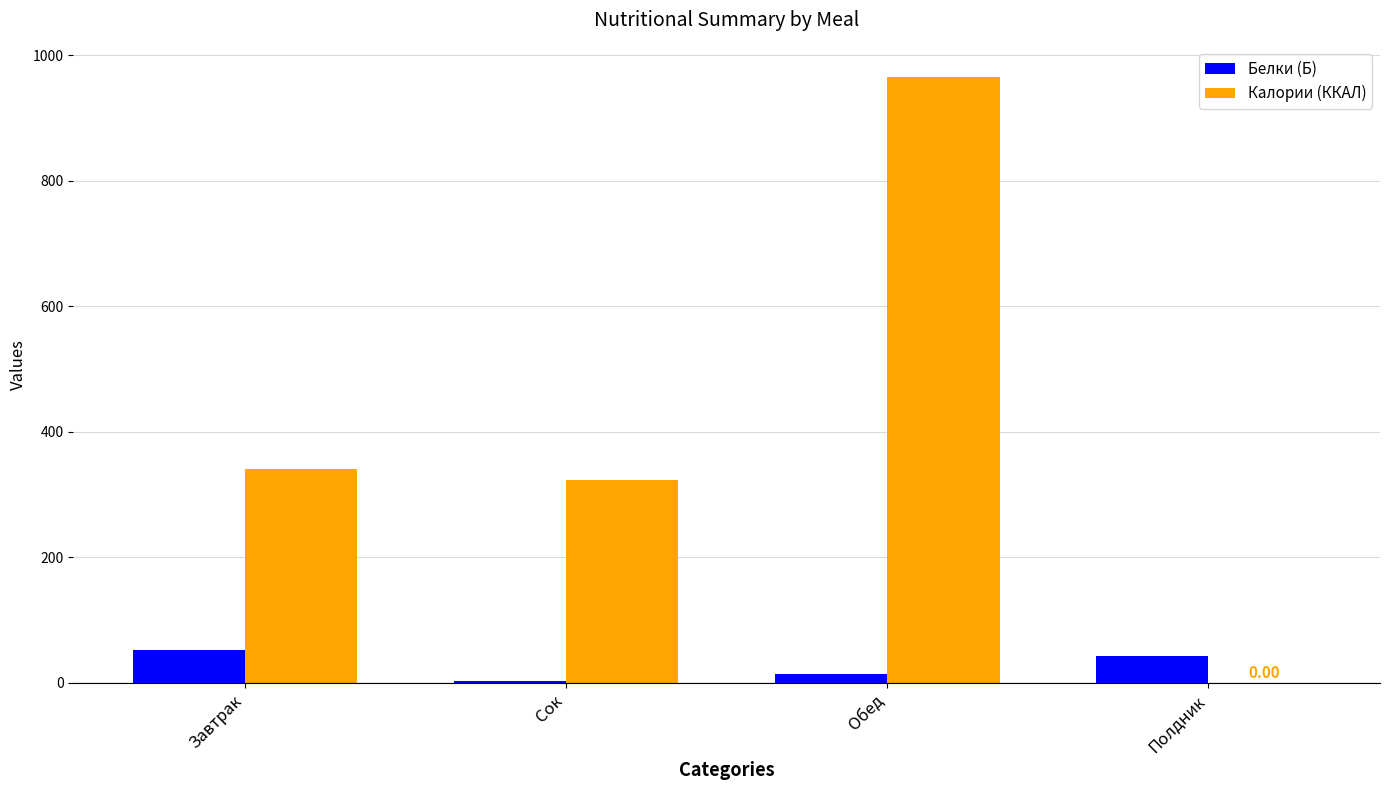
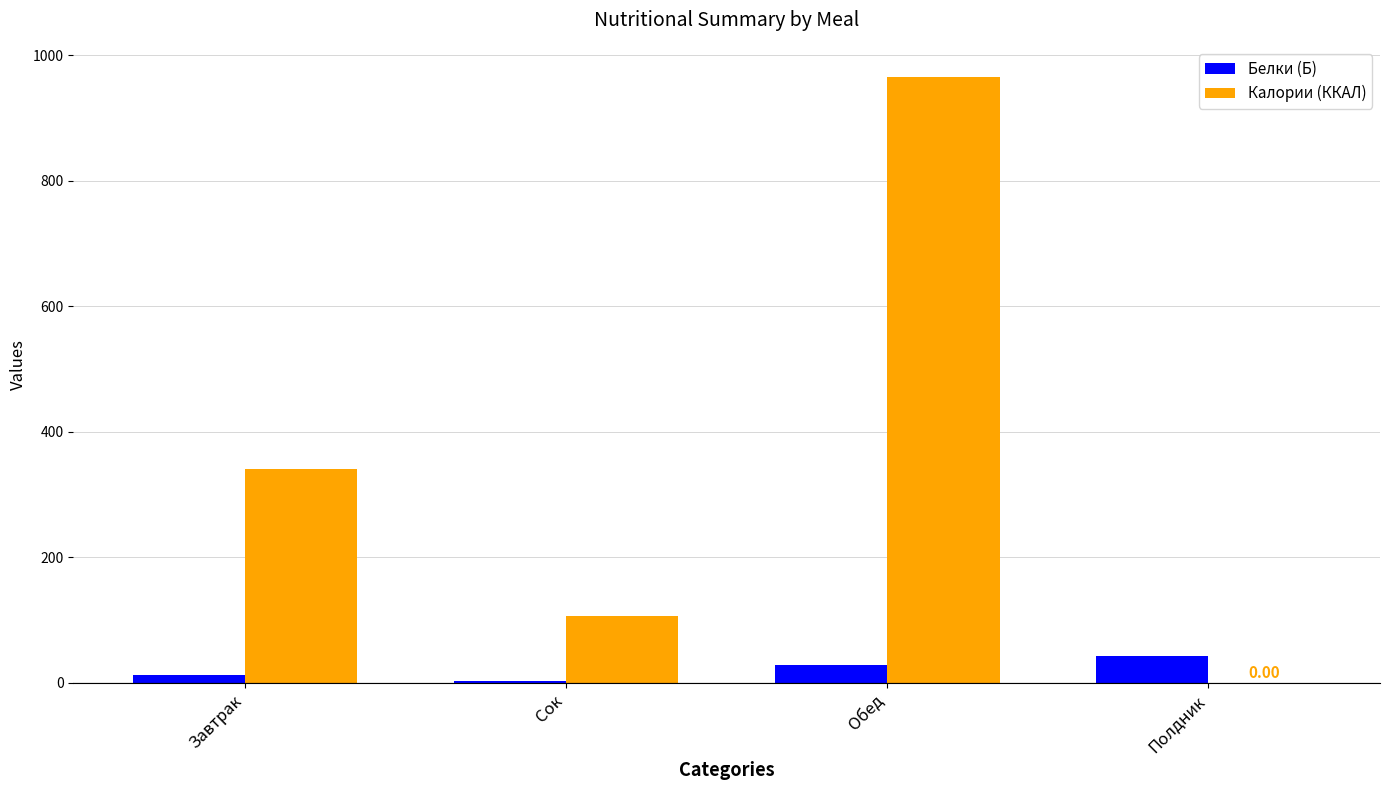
  {
    "Белки (Б)": {
-     "Завтрак": 50,
-     "Обед": 10,
+     "Завтрак": 10,
+     "Обед": 30,
      "Полдник": 40
    },
    "Калории (ККАЛ)": {
      "Завтрак": 340,
-     "Сок": 320,
+     "Сок": 110,
      "Обед": 970
    }
  }
